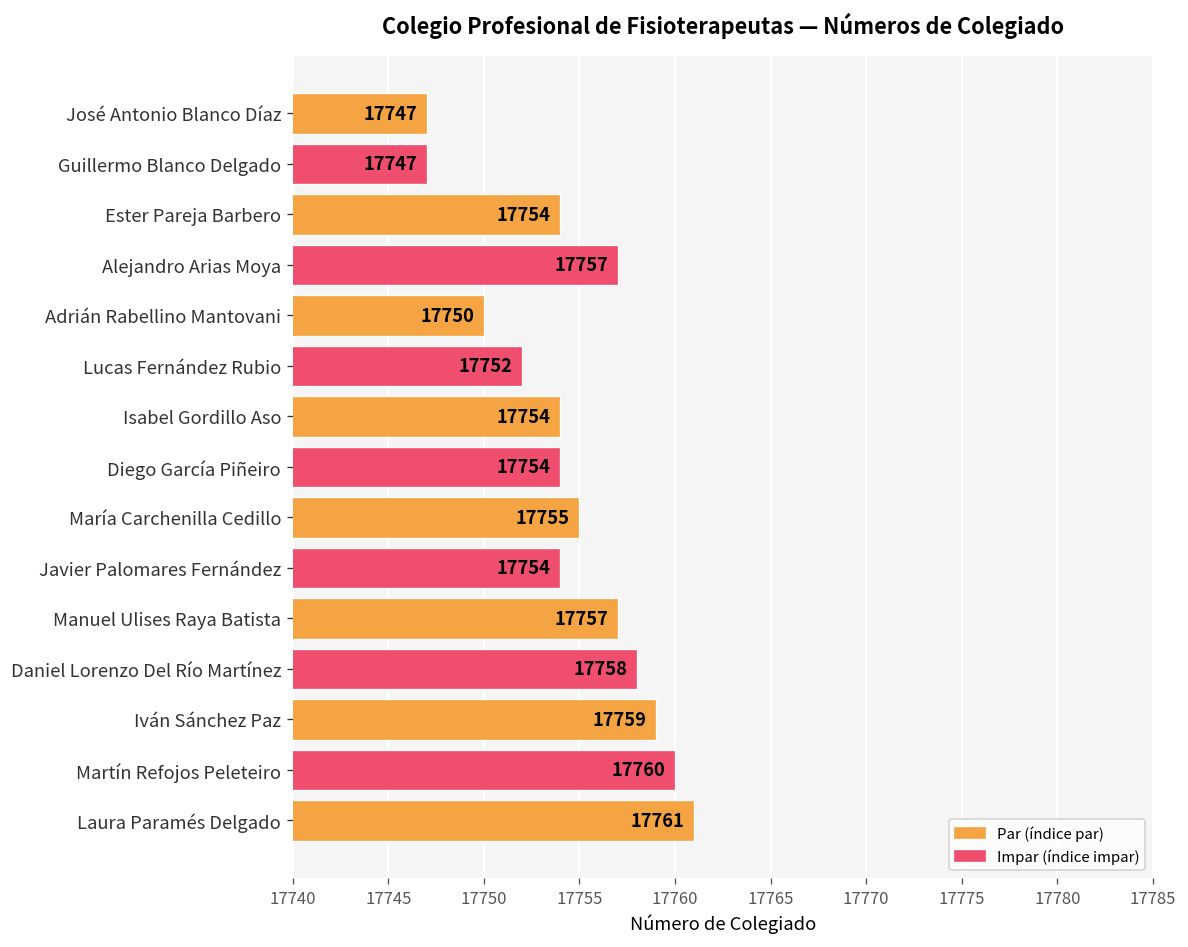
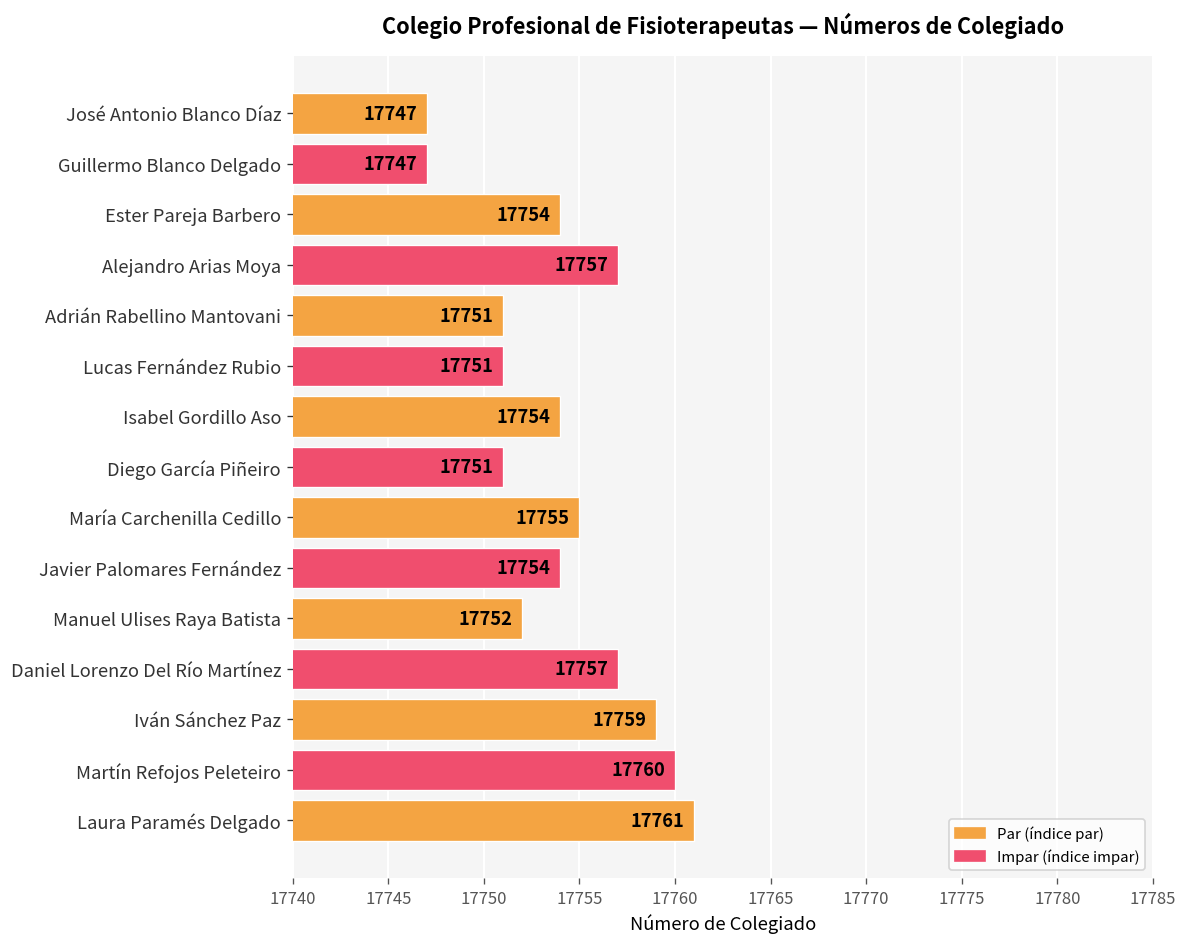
  {
    "José Antonio Blanco Díaz": 17747,
    "Guillermo Blanco Delgado": 17747,
    "Ester Pareja Barbero": 17754,
    "Alejandro Arias Moya": 17757,
-   "Adrián Rabellino Mantovani": 17750,
-   "Lucas Fernández Rubio": 17752,
+   "Adrián Rabellino Mantovani": 17751,
+   "Lucas Fernández Rubio": 17751,
    "Isabel Gordillo Aso": 17754,
-   "Diego García Piñeiro": 17754,
+   "Diego García Piñeiro": 17751,
    "María Carchenilla Cedillo": 17755,
    "Javier Palomares Fernández": 17754,
-   "Manuel Ulises Raya Batista": 17757,
-   "Daniel Lorenzo Del Río Martínez": 17758,
+   "Manuel Ulises Raya Batista": 17752,
+   "Daniel Lorenzo Del Río Martínez": 17757,
    "Iván Sánchez Paz": 17759,
    "Martín Refojos Peleteiro": 17760,
    "Laura Paramés Delgado": 17761
  }
